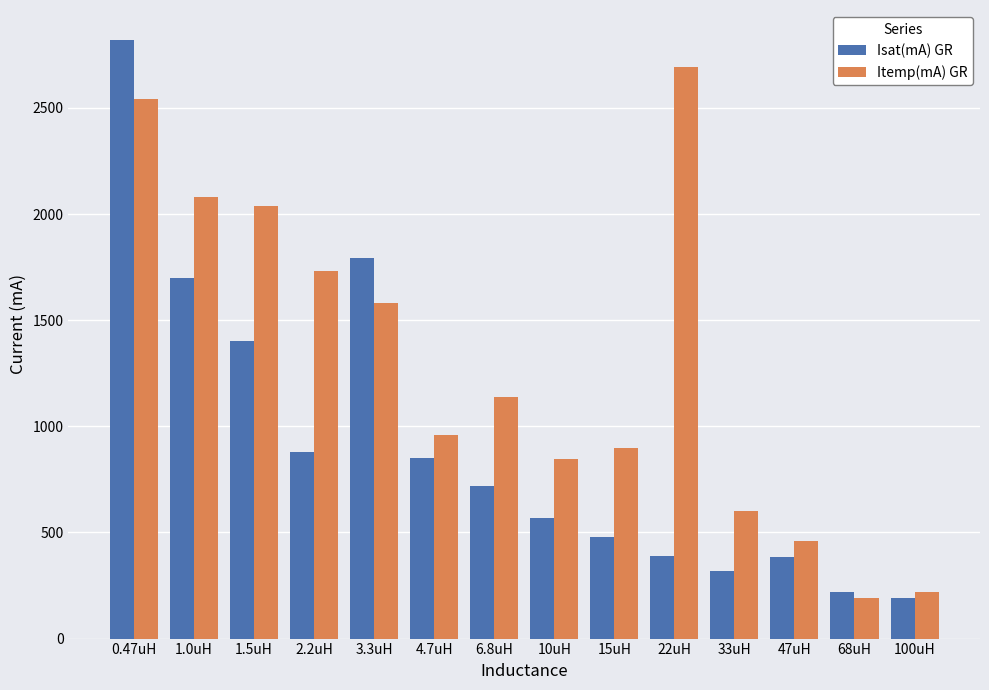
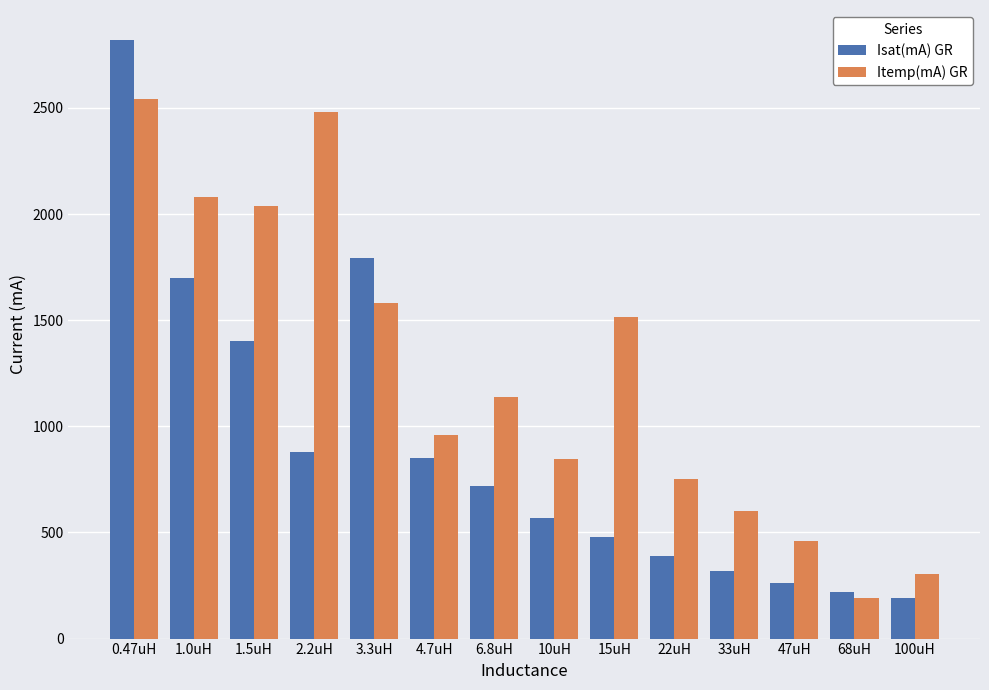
  {
    "Isat(mA) GR": {
      "0.47uH": 2820,
      "1.0uH": 1700,
      "1.5uH": 1400,
      "2.2uH": 880,
      "3.3uH": 1790,
      "4.7uH": 850,
      "6.8uH": 720,
      "10uH": 570,
      "15uH": 480,
      "22uH": 390,
      "33uH": 320,
-     "47uH": 390,
+     "47uH": 260,
      "68uH": 220,
      "100uH": 190
    },
    "Itemp(mA) GR": {
      "0.47uH": 2540,
      "1.0uH": 2080,
      "1.5uH": 2040,
-     "2.2uH": 1730,
+     "2.2uH": 2480,
      "3.3uH": 1580,
      "4.7uH": 960,
      "6.8uH": 1140,
      "10uH": 850,
-     "15uH": 900,
-     "22uH": 2690,
+     "15uH": 1510,
+     "22uH": 750,
      "33uH": 600,
      "47uH": 460,
      "68uH": 190,
-     "100uH": 220
+     "100uH": 310
    }
  }
